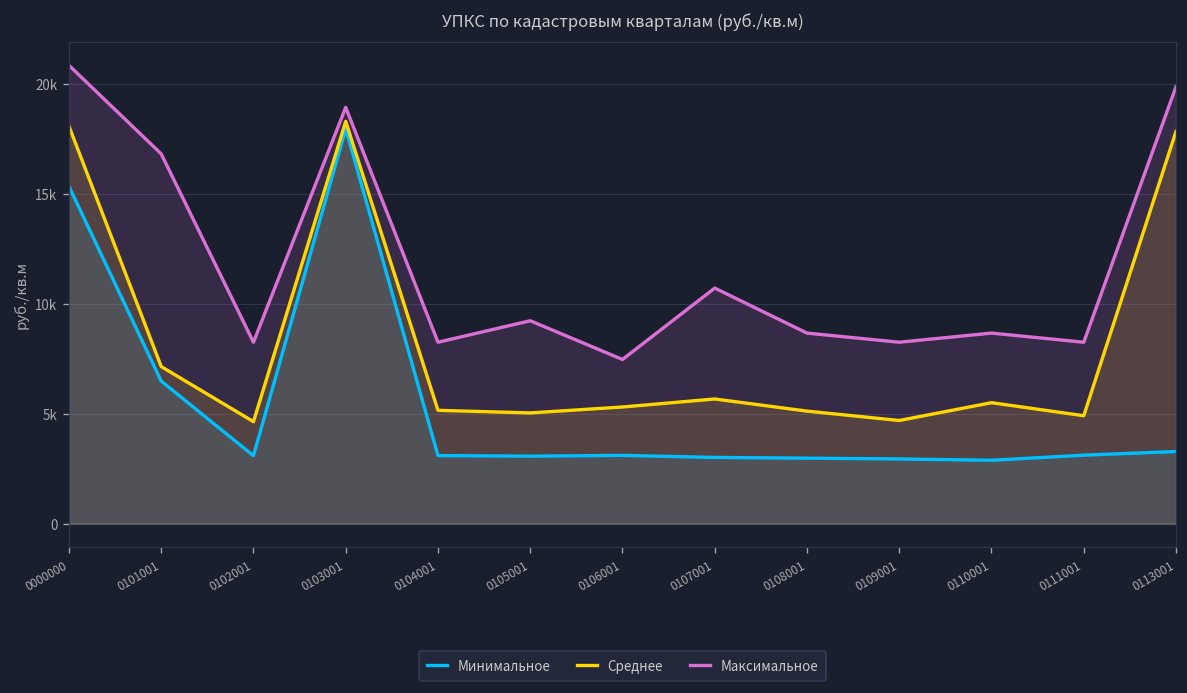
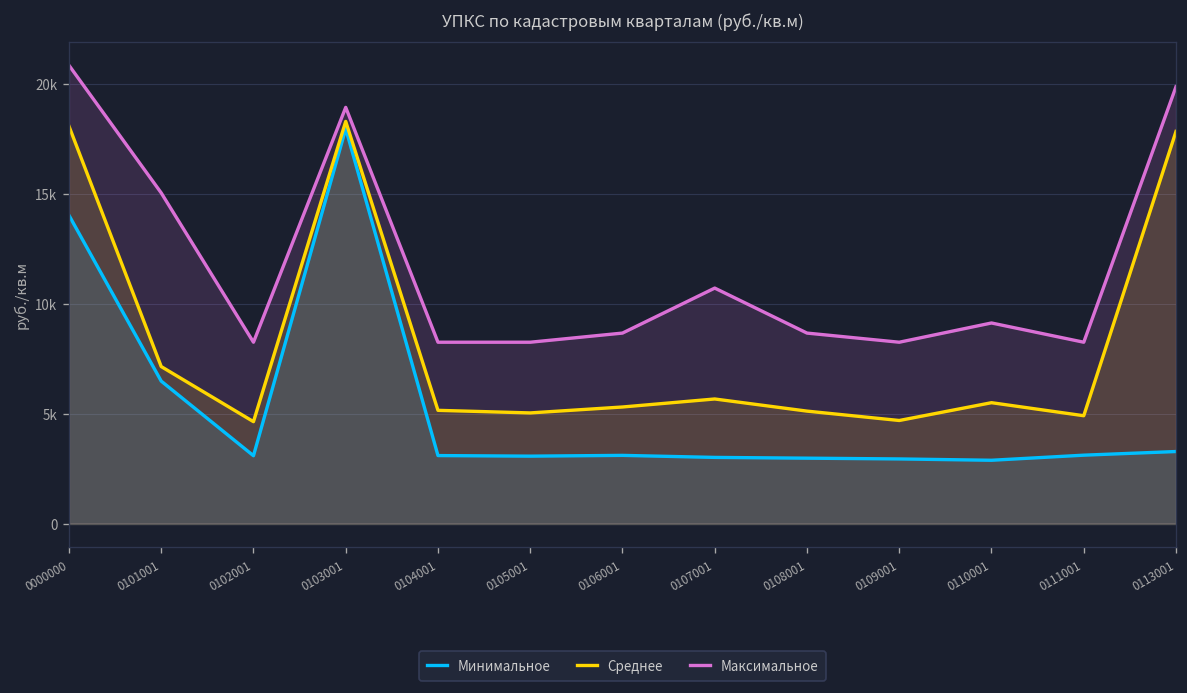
  {
    "Минимальное": {
-     "0000000": 15300,
+     "0000000": 14000,
      "0101001": 6500,
      "0102001": 3100,
      "0103001": 18000,
      "0104001": 3100,
      "0105001": 3100,
      "0106001": 3100,
      "0107001": 3000,
      "0108001": 3000,
      "0109001": 2900,
      "0110001": 2900,
      "0111001": 3100,
      "0113001": 3300
    },
    "Среднее": {
      "0000000": 18100,
      "0101001": 7100,
      "0102001": 4600,
      "0103001": 18300,
      "0104001": 5200,
      "0105001": 5000,
      "0106001": 5300,
      "0107001": 5700,
      "0108001": 5100,
      "0109001": 4700,
      "0110001": 5500,
      "0111001": 4900,
      "0113001": 17800
    },
    "Максимальное": {
      "0000000": 20800,
-     "0101001": 16800,
+     "0101001": 15000,
      "0102001": 8200,
      "0103001": 18900,
      "0104001": 8200,
-     "0105001": 9200,
-     "0106001": 7500,
+     "0105001": 8200,
+     "0106001": 8700,
      "0107001": 10700,
      "0108001": 8700,
      "0109001": 8200,
-     "0110001": 8700,
+     "0110001": 9100,
      "0111001": 8200,
      "0113001": 19900
    }
  }
